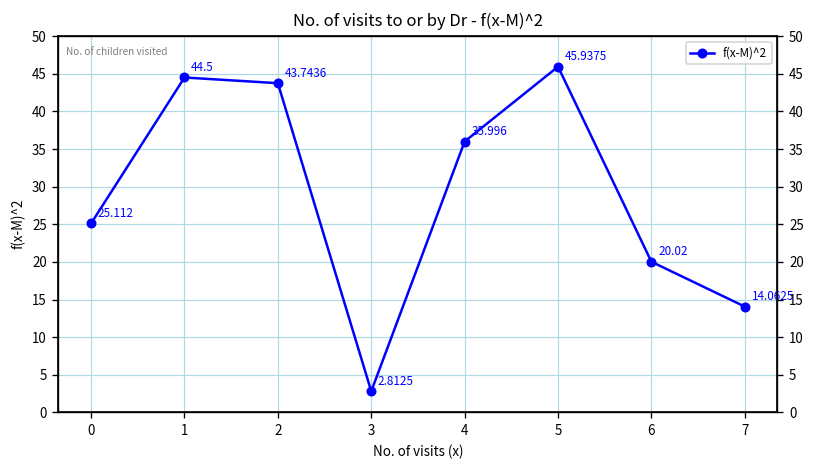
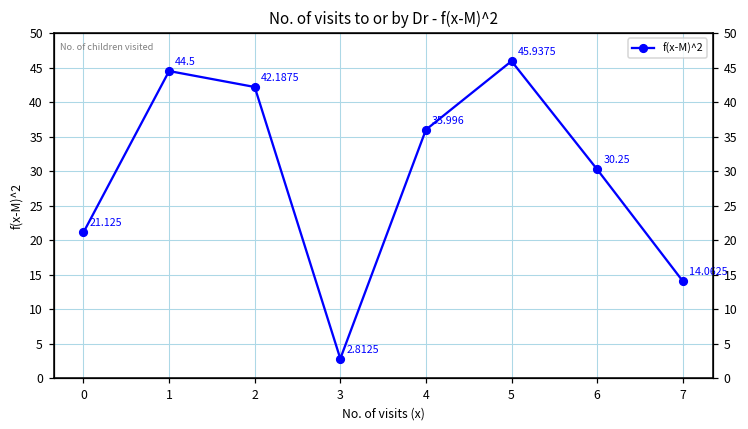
  {
-   "0": 25.112,
+   "0": 21.125,
    "1": 44.5,
-   "2": 43.7436,
+   "2": 42.1875,
    "3": 2.8125,
    "4": 35.996,
    "5": 45.9375,
-   "6": 20.02,
+   "6": 30.25,
    "7": 14.0625
  }
